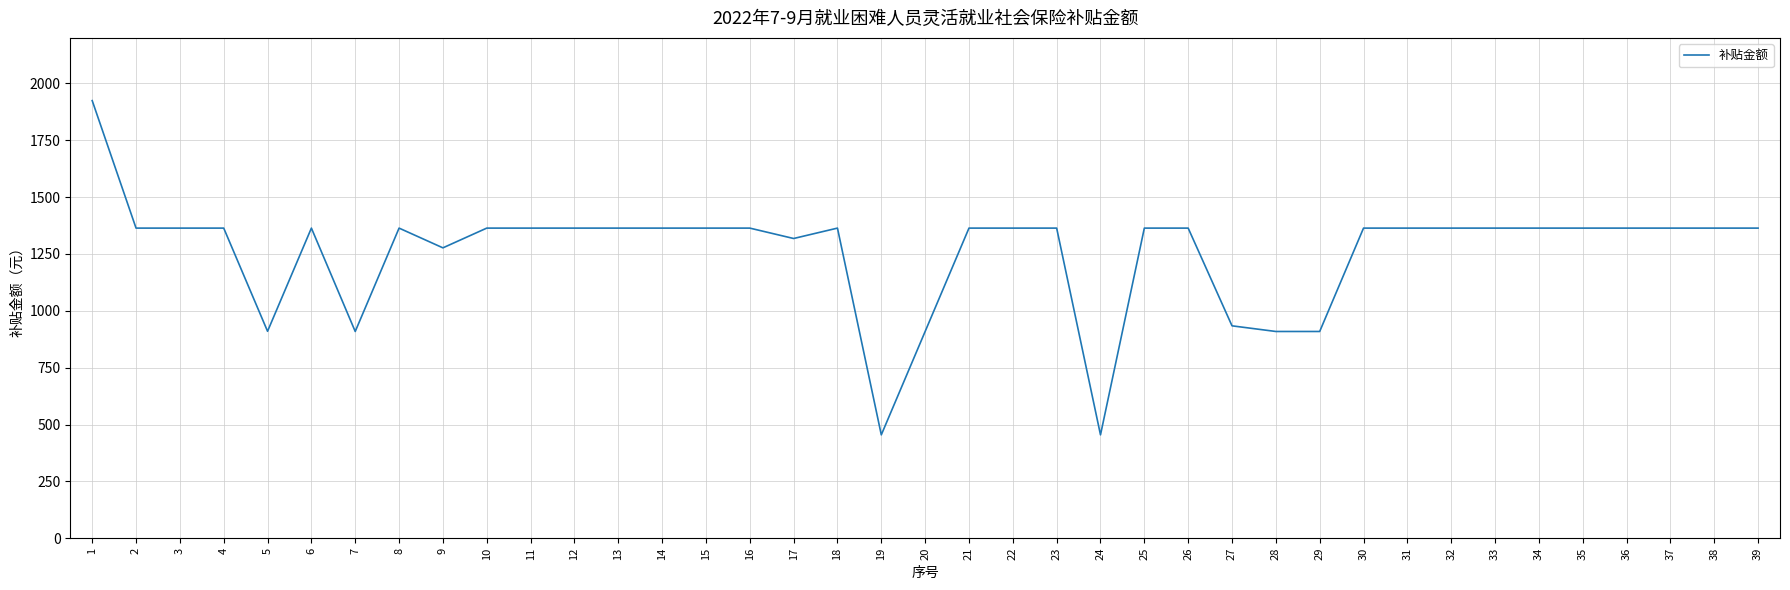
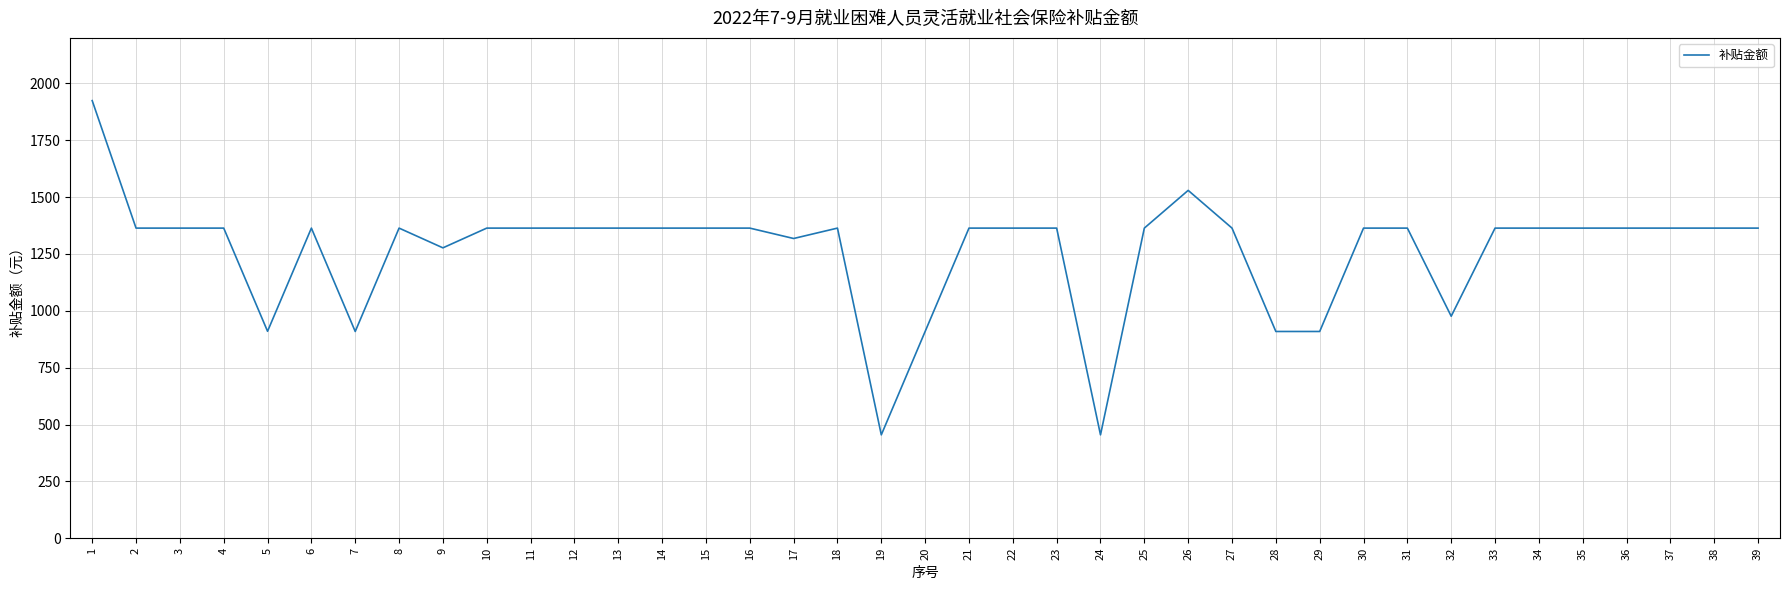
  {
    "1": 1920,
    "2": 1360,
    "3": 1360,
    "4": 1360,
    "5": 910,
    "6": 1360,
    "7": 910,
    "8": 1360,
    "9": 1280,
    "10": 1360,
    "11": 1360,
    "12": 1360,
    "13": 1360,
    "14": 1360,
    "15": 1360,
    "16": 1360,
    "17": 1320,
    "18": 1360,
    "19": 450,
    "20": 910,
    "21": 1360,
    "22": 1360,
    "23": 1360,
    "24": 450,
    "25": 1360,
-   "26": 1360,
-   "27": 930,
+   "26": 1530,
+   "27": 1360,
    "28": 910,
    "29": 910,
    "30": 1360,
    "31": 1360,
-   "32": 1360,
+   "32": 980,
    "33": 1360,
    "34": 1360,
    "35": 1360,
    "36": 1360,
    "37": 1360,
    "38": 1360,
    "39": 1360
  }
